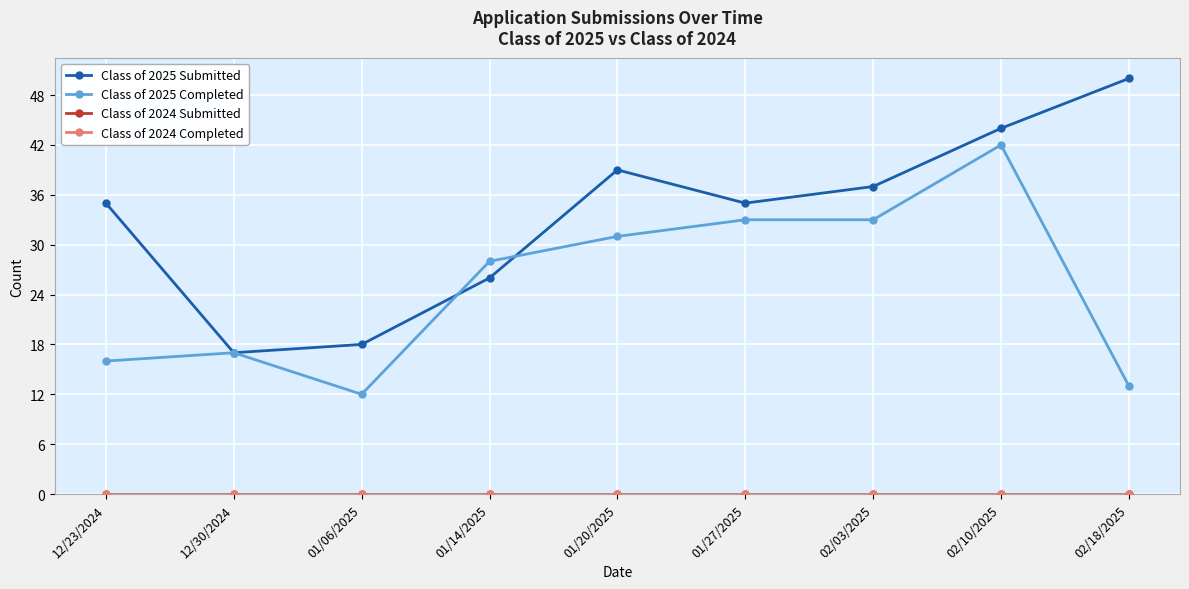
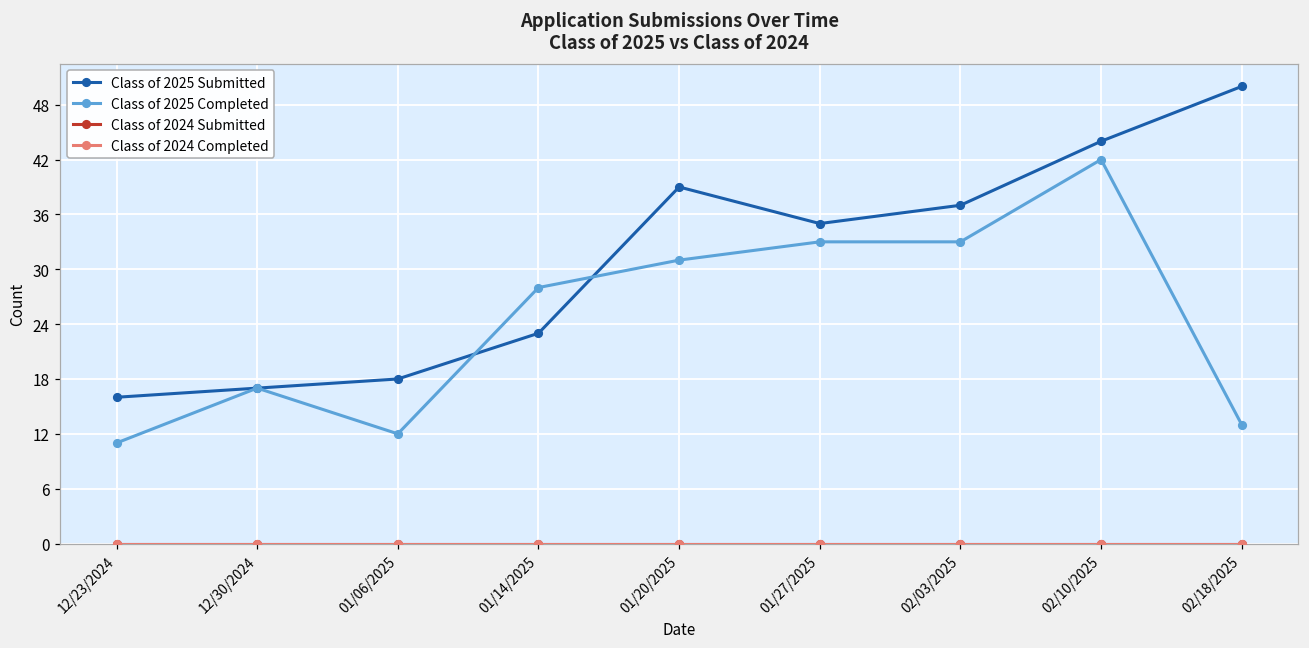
  {
    "Class of 2025 Submitted": {
-     "12/23/2024": 35,
+     "12/23/2024": 16,
      "01/06/2025": 18,
-     "01/14/2025": 26,
+     "01/14/2025": 23,
      "01/20/2025": 39,
      "01/27/2025": 35,
      "02/03/2025": 37,
      "02/10/2025": 44,
      "02/18/2025": 50
    },
    "Class of 2025 Completed": {
-     "12/23/2024": 16,
+     "12/23/2024": 11,
      "01/06/2025": 12,
      "01/14/2025": 28,
      "01/20/2025": 31,
      "01/27/2025": 33,
      "02/03/2025": 33,
      "02/10/2025": 42,
      "02/18/2025": 13
    },
    "Class of 2024 Completed": {
      "12/23/2024": 0,
      "12/30/2024": 0,
      "01/06/2025": 0,
      "01/14/2025": 0,
      "01/20/2025": 0,
      "01/27/2025": 0,
      "02/03/2025": 0,
      "02/10/2025": 0,
      "02/18/2025": 0
    }
  }
